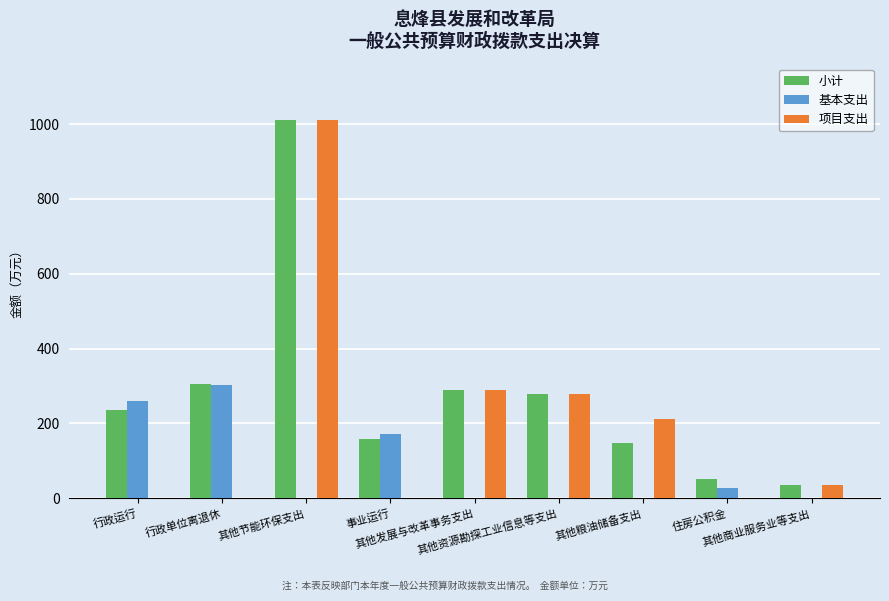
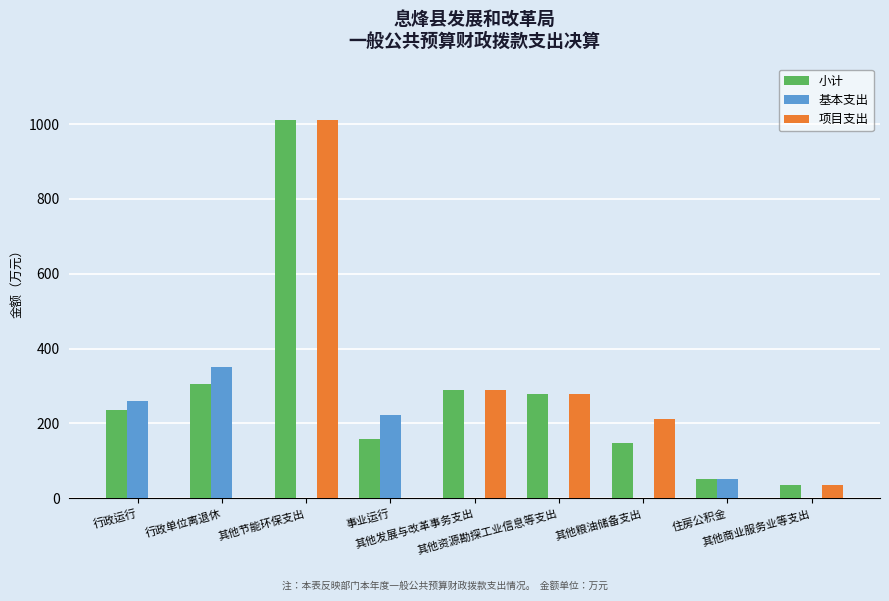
  {
    "小计": {
      "行政运行": 230,
      "行政单位离退休": 300,
      "其他节能环保支出": 1010,
      "事业运行": 160,
      "其他发展与改革事务支出": 290,
      "其他资源勘探工业信息等支出": 280,
      "其他粮油储备支出": 150,
      "住房公积金": 50,
      "其他商业服务业等支出": 40
    },
    "基本支出": {
      "行政运行": 260,
-     "行政单位离退休": 300,
+     "行政单位离退休": 350,
      "其他节能环保支出": 0,
-     "事业运行": 170,
+     "事业运行": 220,
      "其他发展与改革事务支出": 0,
      "其他资源勘探工业信息等支出": 0,
      "其他粮油储备支出": 0,
-     "住房公积金": 30,
+     "住房公积金": 50,
      "其他商业服务业等支出": 0
    },
    "项目支出": {
      "行政运行": 0,
      "其他节能环保支出": 1010,
      "事业运行": 0,
      "其他发展与改革事务支出": 290,
      "其他资源勘探工业信息等支出": 280,
      "其他粮油储备支出": 210,
      "住房公积金": 0,
      "其他商业服务业等支出": 40
    }
  }
